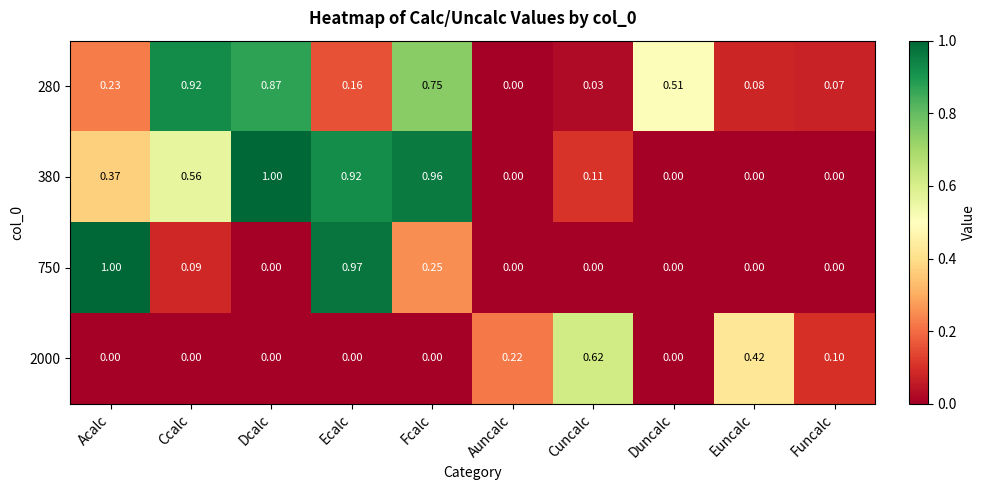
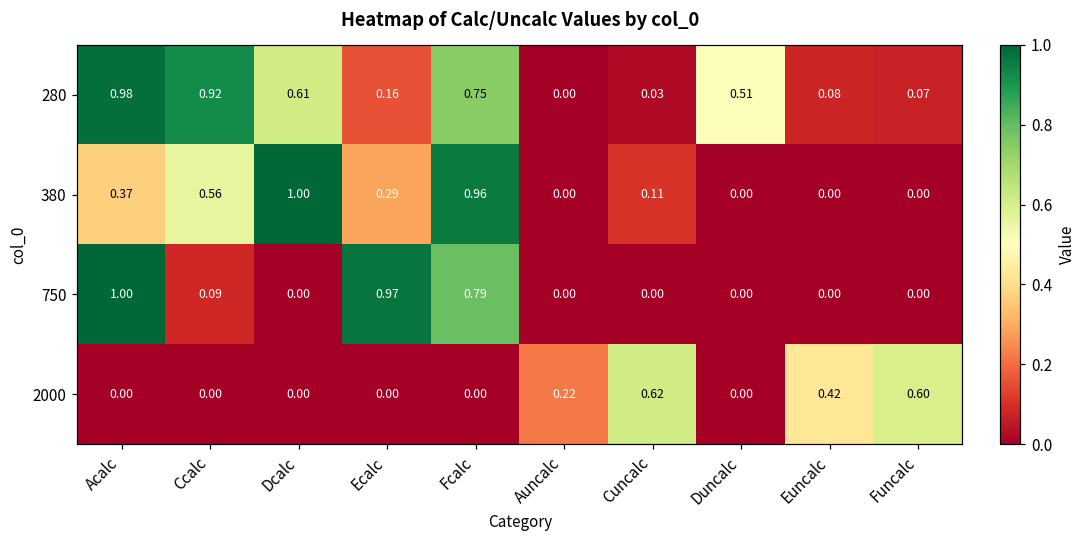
  {
    "280": {
-     "Acalc": 0.23,
+     "Acalc": 0.98,
      "Ccalc": 0.92,
-     "Dcalc": 0.87,
+     "Dcalc": 0.61,
      "Ecalc": 0.16,
      "Fcalc": 0.75,
      "Auncalc": 0.00,
      "Cuncalc": 0.03,
      "Duncalc": 0.51,
      "Euncalc": 0.08,
      "Funcalc": 0.07
    },
    "380": {
      "Acalc": 0.37,
      "Ccalc": 0.56,
      "Dcalc": 1.00,
-     "Ecalc": 0.92,
+     "Ecalc": 0.29,
      "Fcalc": 0.96,
      "Auncalc": 0.00,
      "Cuncalc": 0.11,
      "Duncalc": 0.00,
      "Euncalc": 0.00,
      "Funcalc": 0.00
    },
    "750": {
      "Acalc": 1.00,
      "Ccalc": 0.09,
      "Dcalc": 0.00,
      "Ecalc": 0.97,
-     "Fcalc": 0.25,
+     "Fcalc": 0.79,
      "Auncalc": 0.00,
      "Cuncalc": 0.00,
      "Duncalc": 0.00,
      "Euncalc": 0.00,
      "Funcalc": 0.00
    },
    "2000": {
      "Acalc": 0.00,
      "Ccalc": 0.00,
      "Dcalc": 0.00,
      "Ecalc": 0.00,
      "Fcalc": 0.00,
      "Auncalc": 0.22,
      "Cuncalc": 0.62,
      "Duncalc": 0.00,
      "Euncalc": 0.42,
-     "Funcalc": 0.10
+     "Funcalc": 0.60
    }
  }
